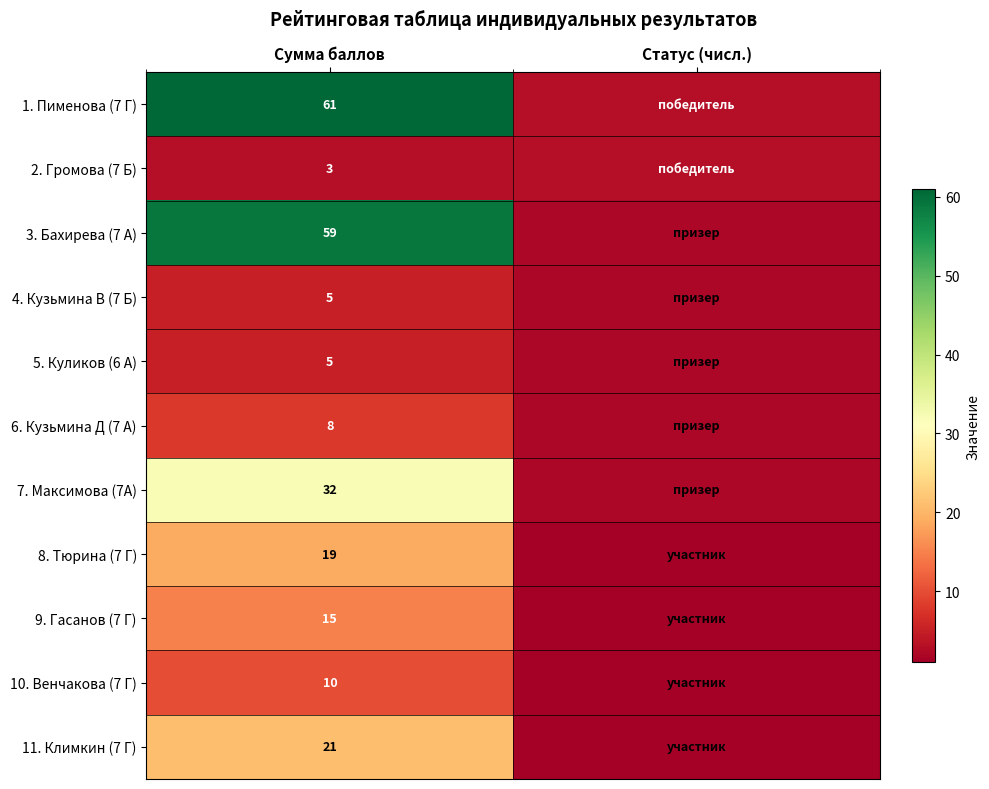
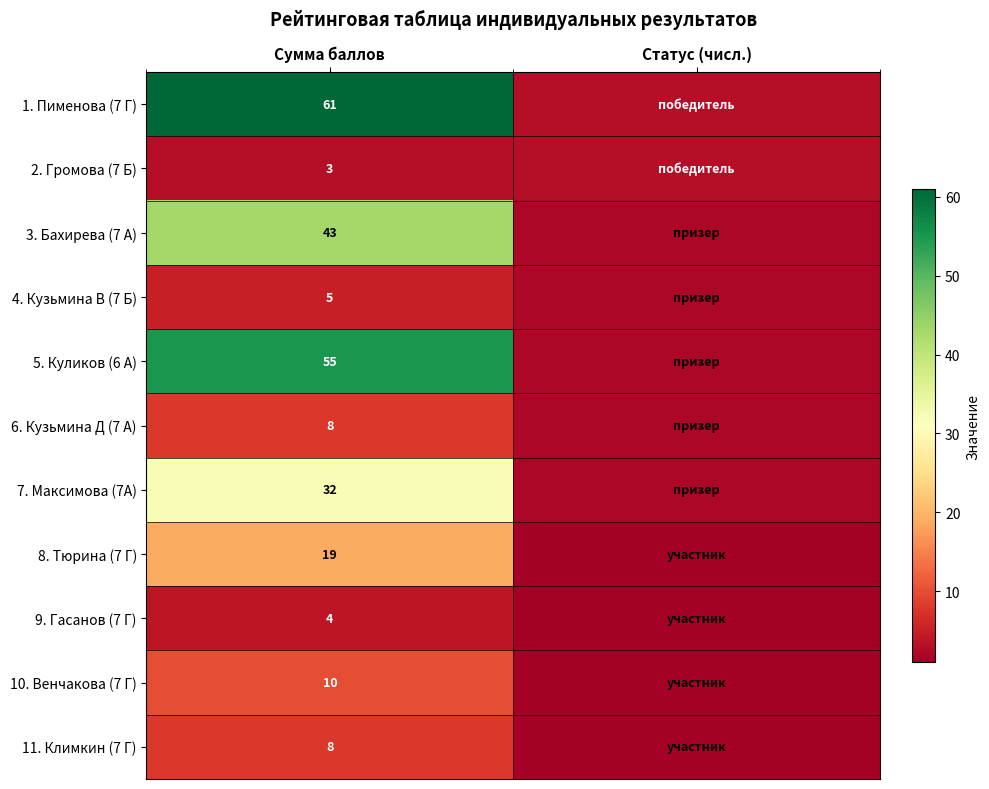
  {
    "1. Пименова (7 Г)": {
      "Сумма баллов": 61
    },
    "2. Громова (7 Б)": {
      "Сумма баллов": 3
    },
    "3. Бахирева (7 А)": {
-     "Сумма баллов": 59
+     "Сумма баллов": 43
    },
    "4. Кузьмина В (7 Б)": {
      "Сумма баллов": 5
    },
    "5. Куликов (6 А)": {
-     "Сумма баллов": 5
+     "Сумма баллов": 55
    },
    "6. Кузьмина Д (7 А)": {
      "Сумма баллов": 8
    },
    "7. Максимова (7А)": {
      "Сумма баллов": 32
    },
    "8. Тюрина (7 Г)": {
      "Сумма баллов": 19
    },
    "9. Гасанов (7 Г)": {
-     "Сумма баллов": 15
+     "Сумма баллов": 4
    },
    "10. Венчакова (7 Г)": {
      "Сумма баллов": 10
    },
    "11. Климкин (7 Г)": {
-     "Сумма баллов": 21
+     "Сумма баллов": 8
    }
  }
